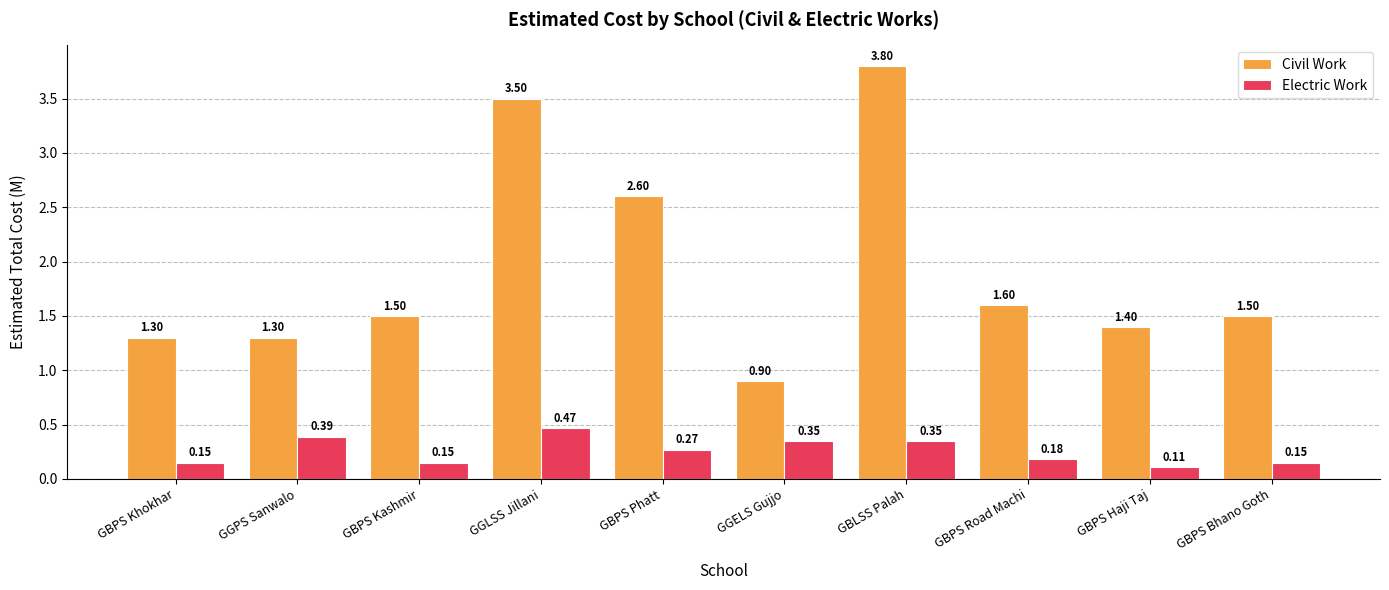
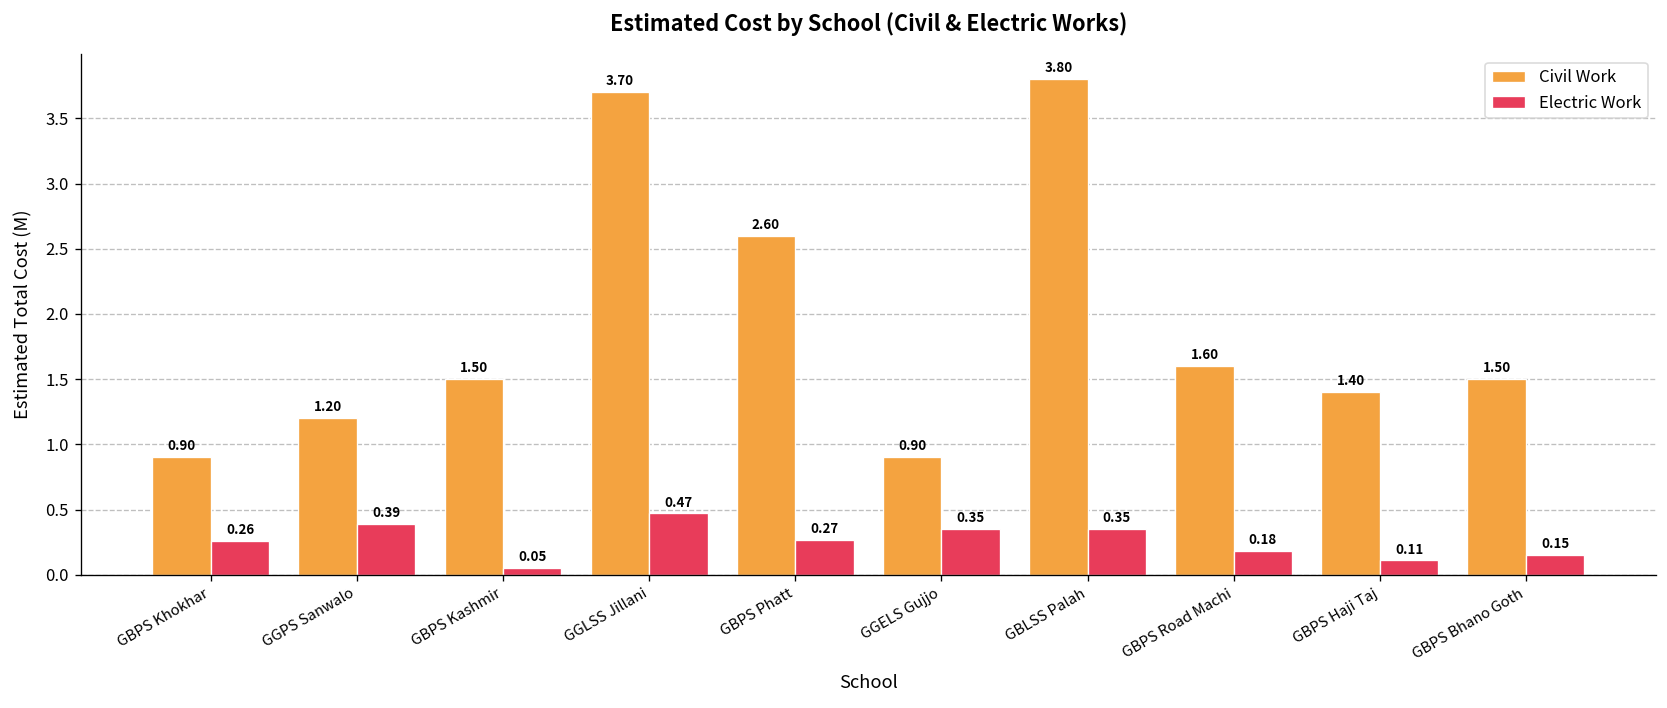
  {
    "Civil Work": {
-     "GBPS Khokhar": 1.30,
-     "GGPS Sanwalo": 1.30,
+     "GBPS Khokhar": 0.90,
+     "GGPS Sanwalo": 1.20,
      "GBPS Kashmir": 1.50,
-     "GGLSS Jillani": 3.50,
+     "GGLSS Jillani": 3.70,
      "GBPS Phatt": 2.60,
      "GGELS Gujjo": 0.90,
      "GBLSS Palah": 3.80,
      "GBPS Road Machi": 1.60,
      "GBPS Haji Taj": 1.40,
      "GBPS Bhano Goth": 1.50
    },
    "Electric Work": {
-     "GBPS Khokhar": 0.15,
+     "GBPS Khokhar": 0.26,
      "GGPS Sanwalo": 0.39,
-     "GBPS Kashmir": 0.15,
+     "GBPS Kashmir": 0.05,
      "GGLSS Jillani": 0.47,
      "GBPS Phatt": 0.27,
      "GGELS Gujjo": 0.35,
      "GBLSS Palah": 0.35,
      "GBPS Road Machi": 0.18,
      "GBPS Haji Taj": 0.11,
      "GBPS Bhano Goth": 0.15
    }
  }
